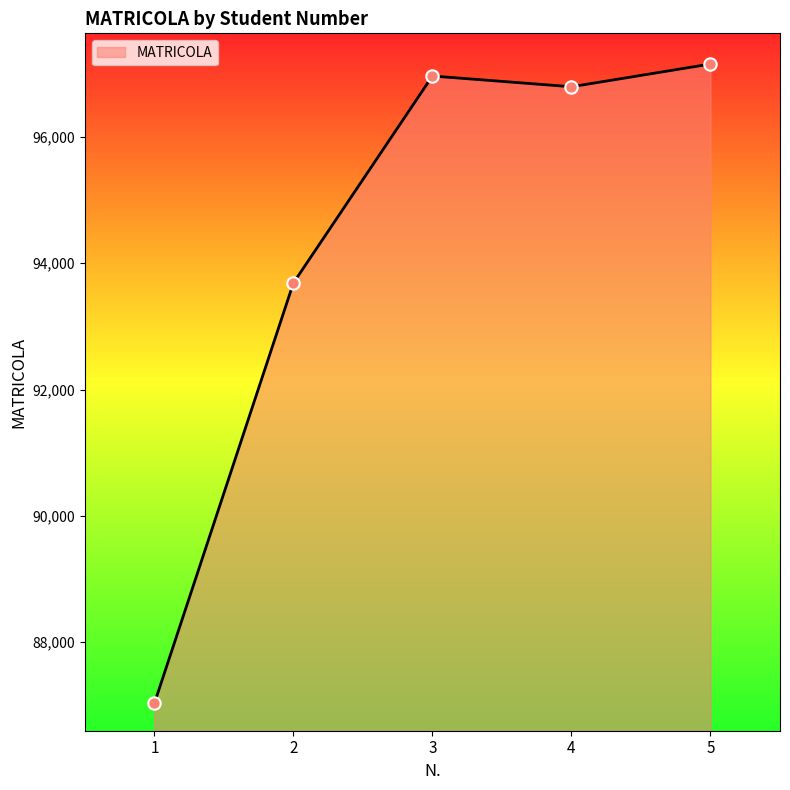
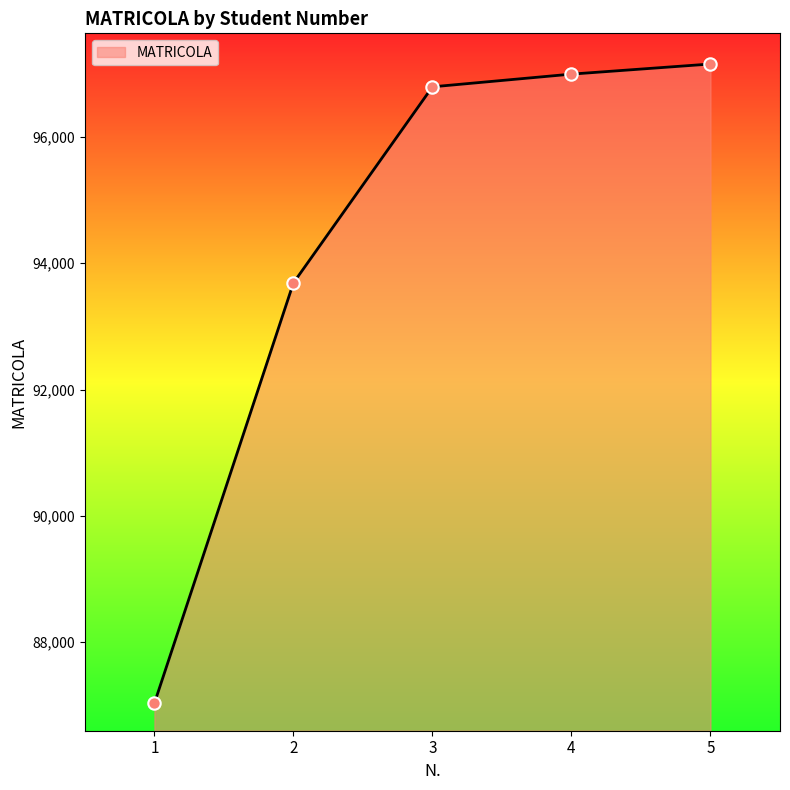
  {
    "1": "87,000",
    "2": "93,700",
-   "3": "97,000",
-   "4": "96,800",
+   "3": "96,800",
+   "4": "97,000",
    "5": "97,200"
  }
